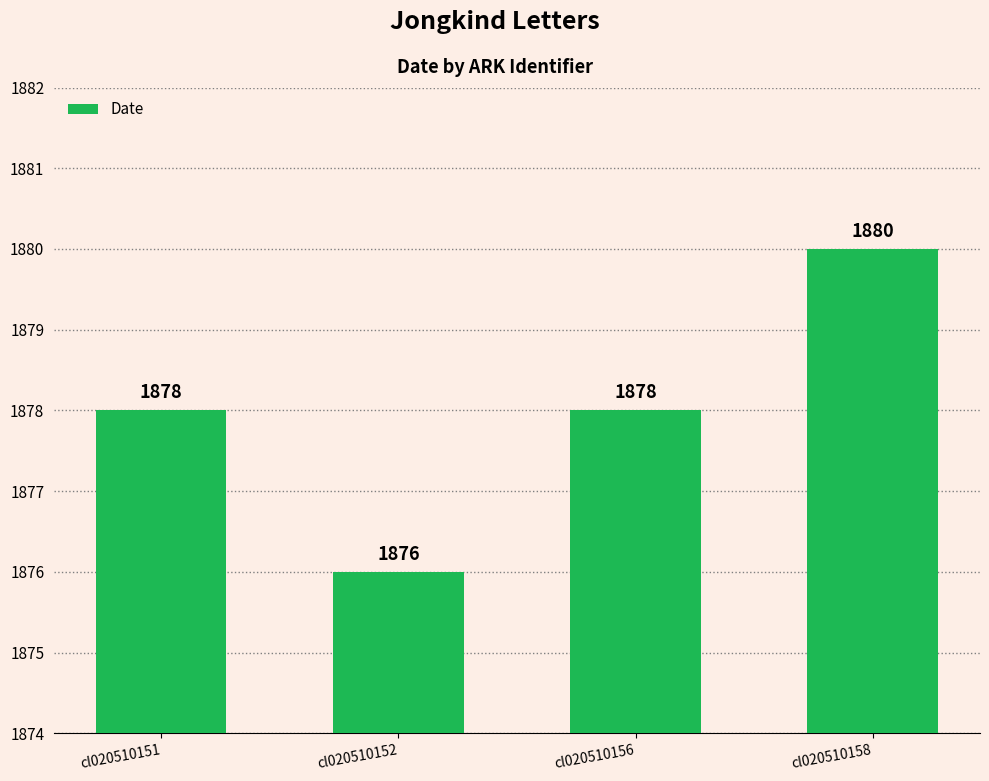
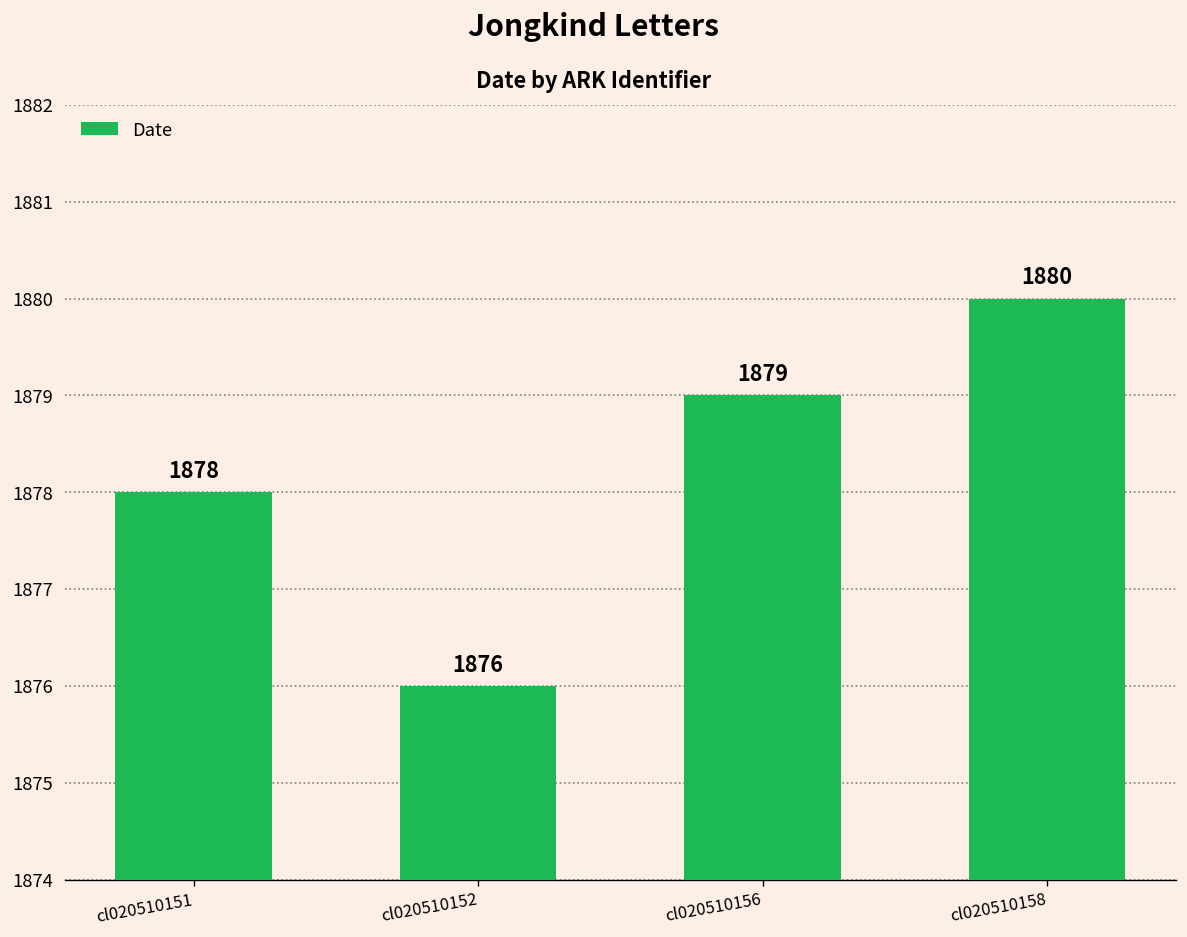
  {
    "cl020510151": 1878,
    "cl020510152": 1876,
-   "cl020510156": 1878,
+   "cl020510156": 1879,
    "cl020510158": 1880
  }
